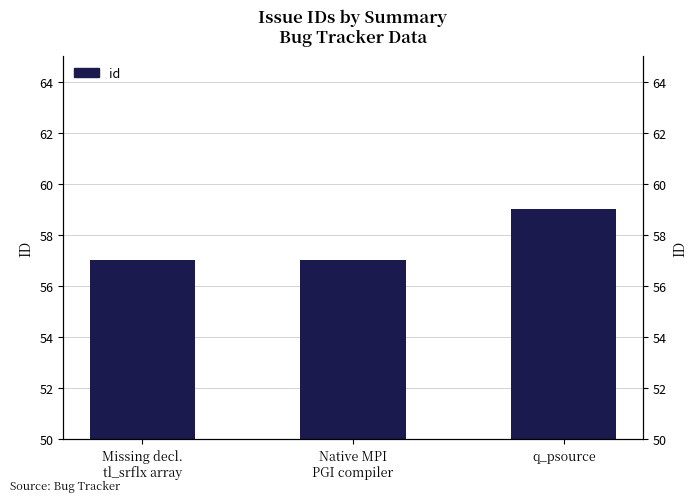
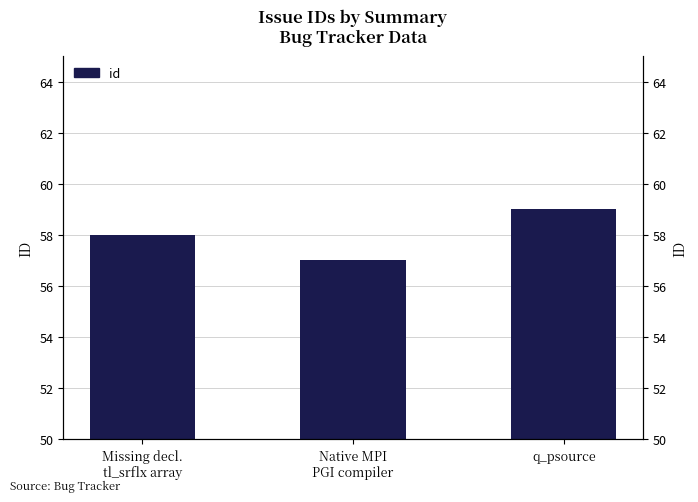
  {
-   "Missing decl. tl_srflx array": 57,
+   "Missing decl. tl_srflx array": 58,
    "Native MPI PGI compiler": 57,
    "q_psource": 59
  }
